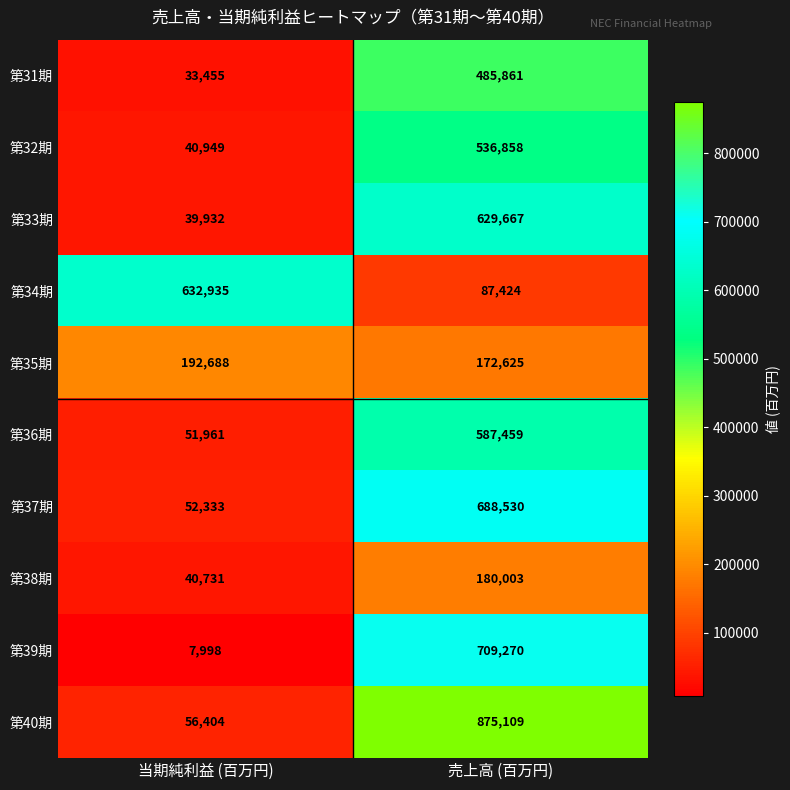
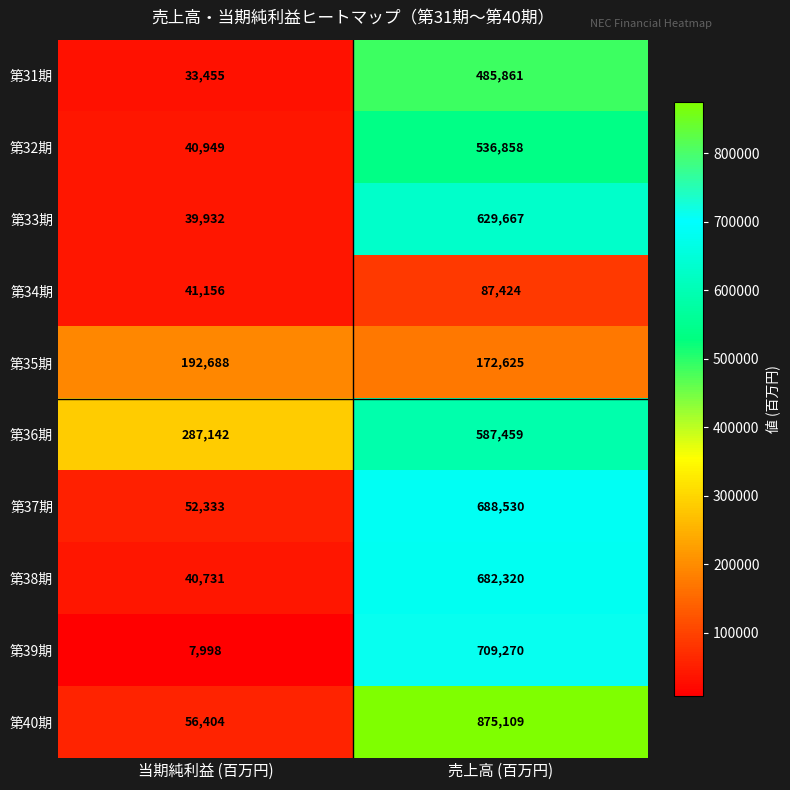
  {
    "第31期": {
      "当期純利益 (百万円)": "33,455",
      "売上高 (百万円)": "485,861"
    },
    "第32期": {
      "当期純利益 (百万円)": "40,949",
      "売上高 (百万円)": "536,858"
    },
    "第33期": {
      "当期純利益 (百万円)": "39,932",
      "売上高 (百万円)": "629,667"
    },
    "第34期": {
-     "当期純利益 (百万円)": "632,935",
+     "当期純利益 (百万円)": "41,156",
      "売上高 (百万円)": "87,424"
    },
    "第35期": {
      "当期純利益 (百万円)": "192,688",
      "売上高 (百万円)": "172,625"
    },
    "第36期": {
-     "当期純利益 (百万円)": "51,961",
+     "当期純利益 (百万円)": "287,142",
      "売上高 (百万円)": "587,459"
    },
    "第37期": {
      "当期純利益 (百万円)": "52,333",
      "売上高 (百万円)": "688,530"
    },
    "第38期": {
      "当期純利益 (百万円)": "40,731",
-     "売上高 (百万円)": "180,003"
+     "売上高 (百万円)": "682,320"
    },
    "第39期": {
      "当期純利益 (百万円)": "7,998",
      "売上高 (百万円)": "709,270"
    },
    "第40期": {
      "当期純利益 (百万円)": "56,404",
      "売上高 (百万円)": "875,109"
    }
  }
